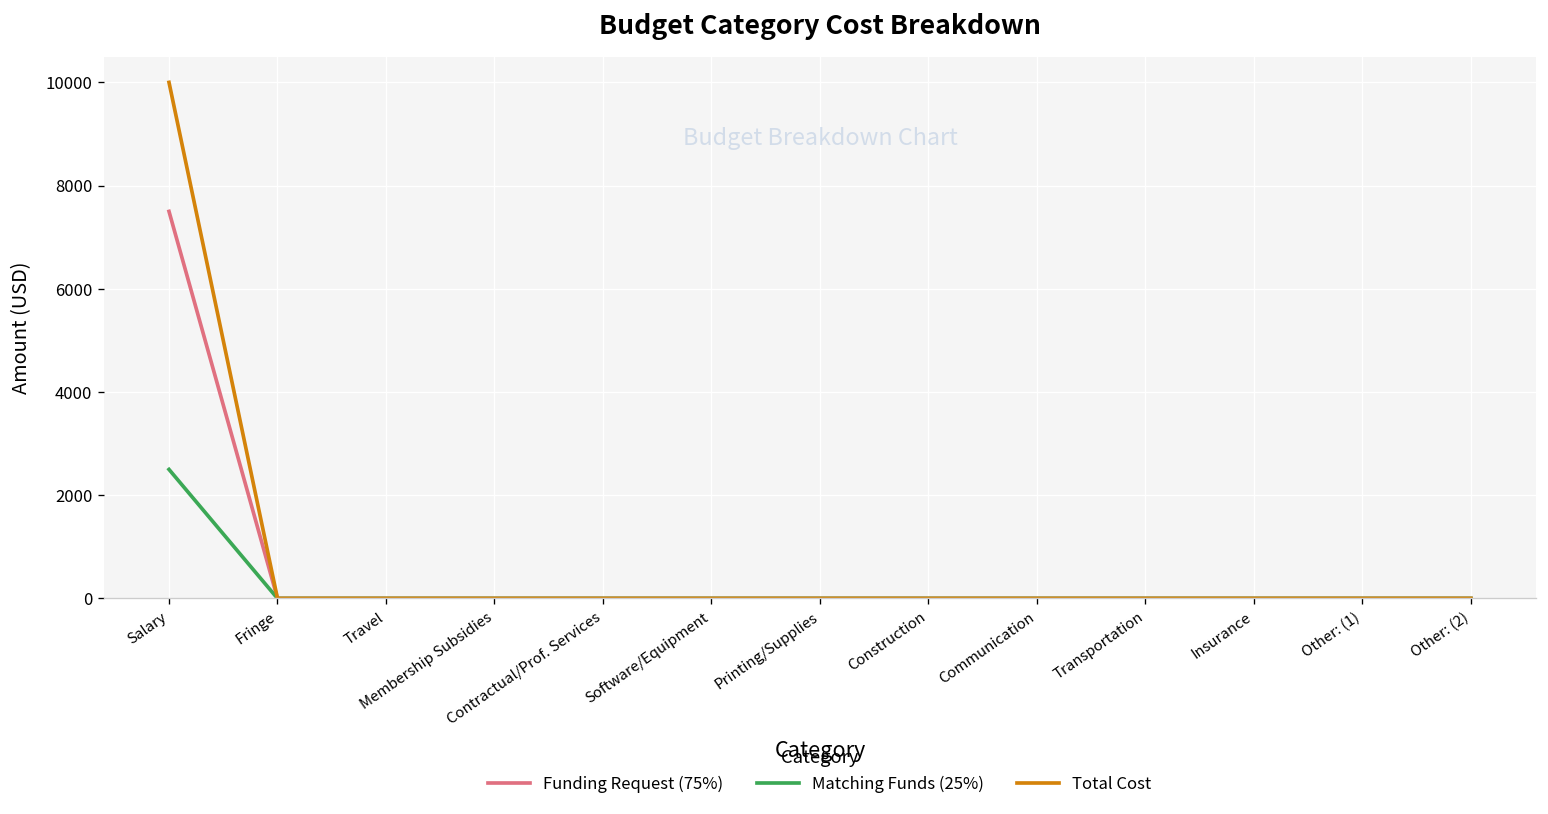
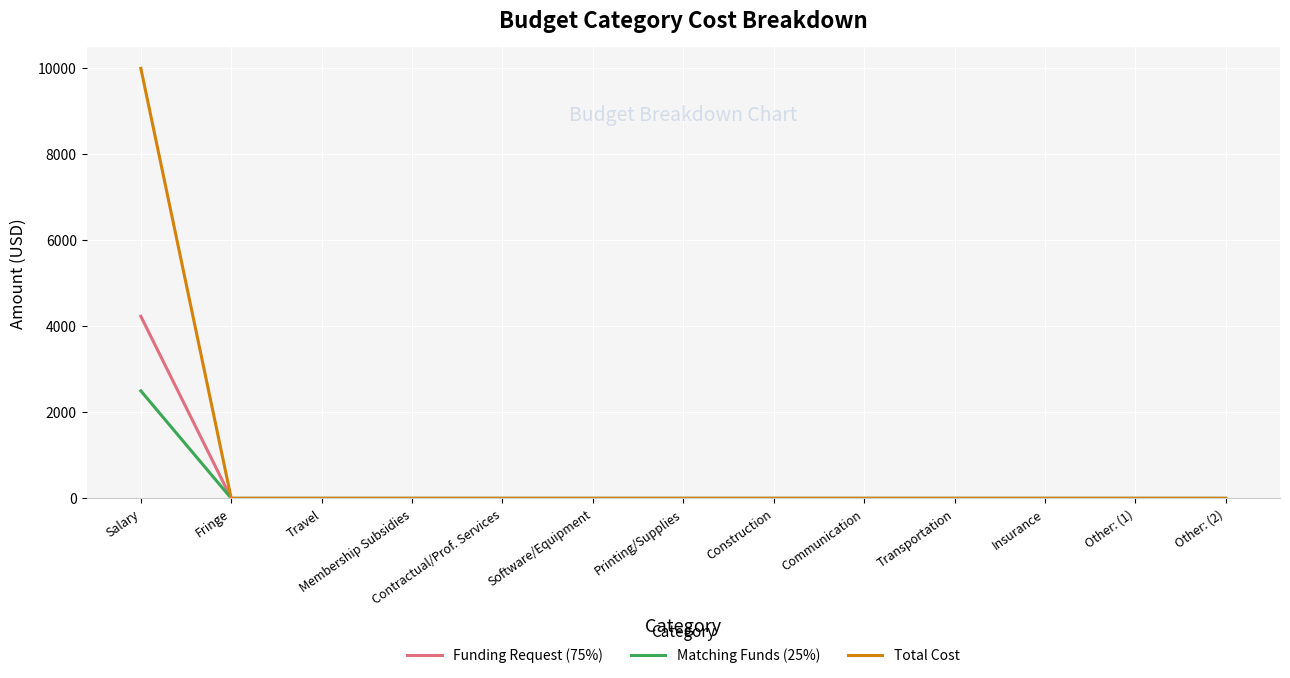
  {
    "Funding Request (75%)": {
-     "Salary": 7500
+     "Salary": 4200
    },
    "Matching Funds (25%)": {
      "Salary": 2500
    },
    "Total Cost": {
      "Salary": 10000
    }
  }
